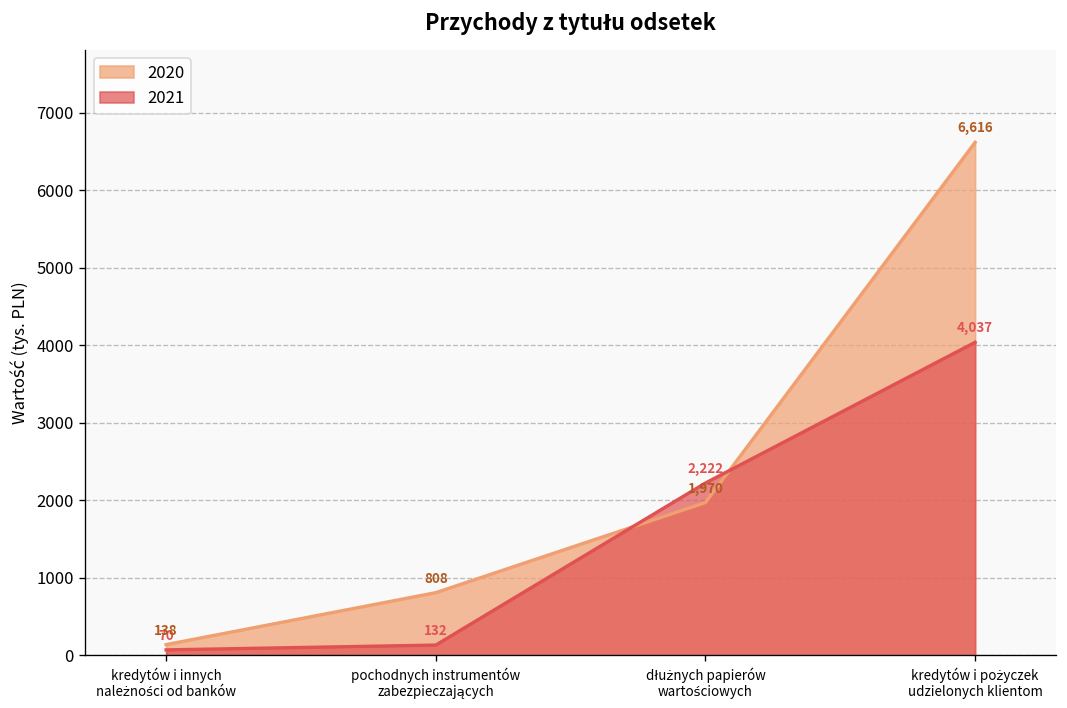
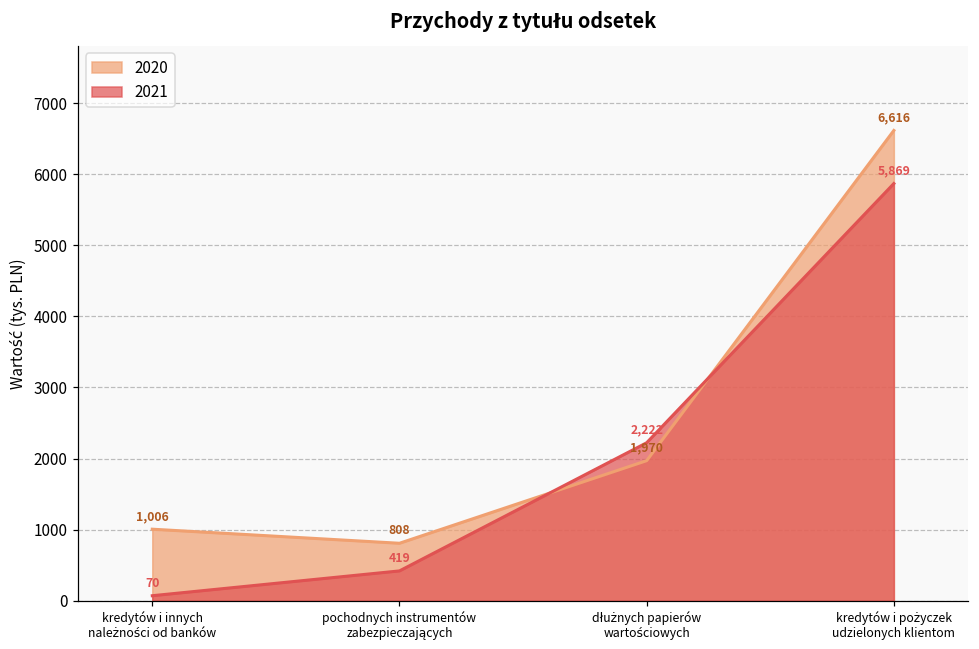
  {
    "2020": {
-     "kredytów i innych należności od banków": "138",
+     "kredytów i innych należności od banków": "1,006",
      "pochodnych instrumentów zabezpieczających": "808",
      "kredytów i pożyczek udzielonych klientom": "6,616"
    },
    "2021": {
-     "pochodnych instrumentów zabezpieczających": "132",
+     "pochodnych instrumentów zabezpieczających": "419",
      "dłużnych papierów wartościowych": "2,222",
-     "kredytów i pożyczek udzielonych klientom": "4,037"
+     "kredytów i pożyczek udzielonych klientom": "5,869"
    }
  }
